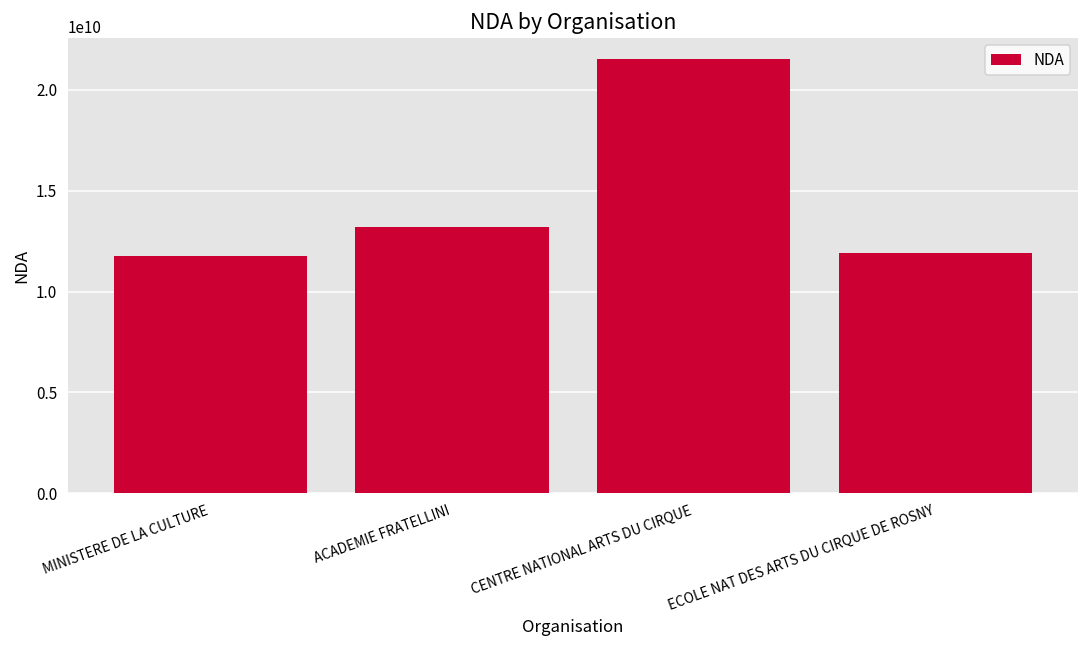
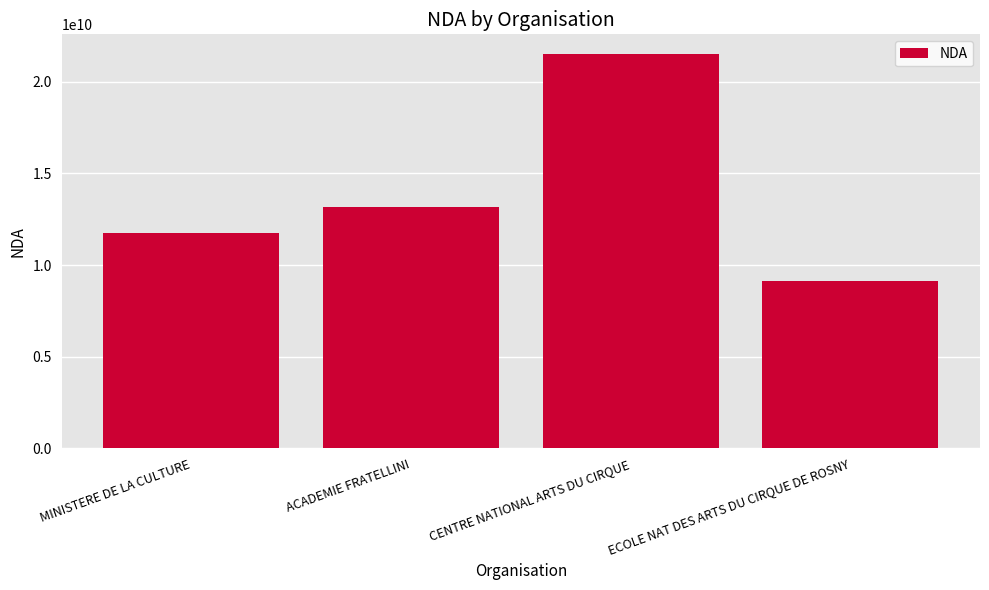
  {
    "MINISTERE DE LA CULTURE": 11800000000,
    "ACADEMIE FRATELLINI": 13200000000,
    "CENTRE NATIONAL ARTS DU CIRQUE": 21500000000,
-   "ECOLE NAT DES ARTS DU CIRQUE DE ROSNY": 11900000000
+   "ECOLE NAT DES ARTS DU CIRQUE DE ROSNY": 9100000000
  }
